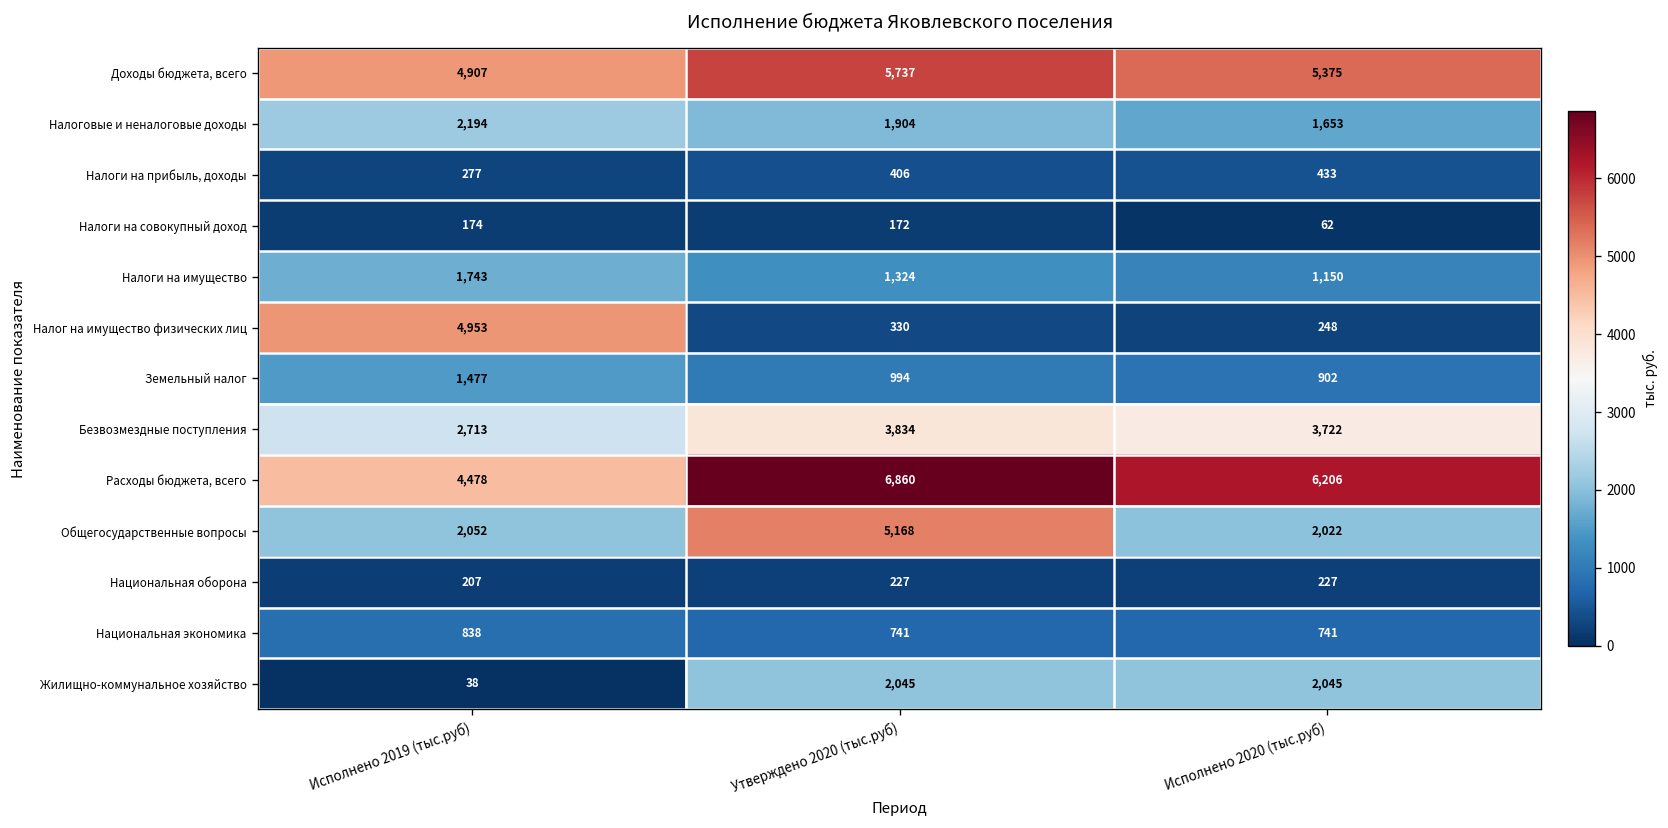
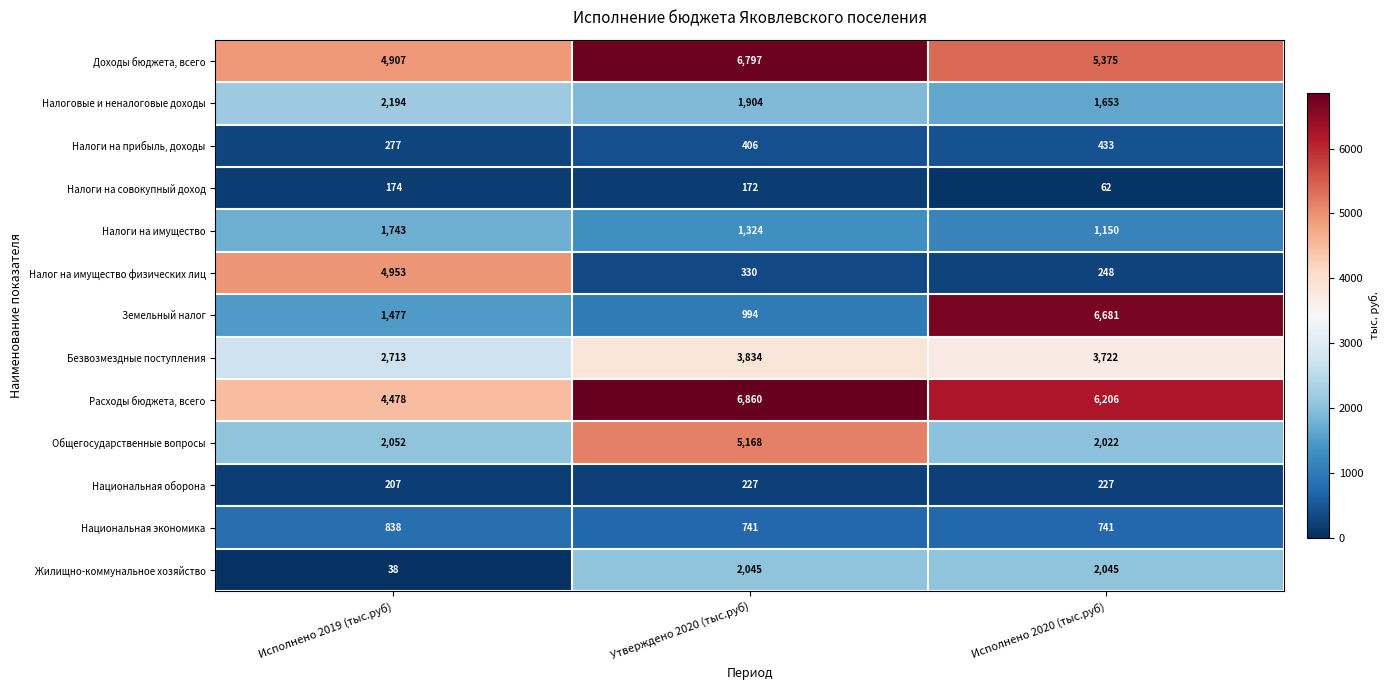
  {
    "Доходы бюджета, всего": {
      "Исполнено 2019 (тыс.руб)": "4,907",
-     "Утверждено 2020 (тыс.руб)": "5,737",
+     "Утверждено 2020 (тыс.руб)": "6,797",
      "Исполнено 2020 (тыс.руб)": "5,375"
    },
    "Налоговые и неналоговые доходы": {
      "Исполнено 2019 (тыс.руб)": "2,194",
      "Утверждено 2020 (тыс.руб)": "1,904",
      "Исполнено 2020 (тыс.руб)": "1,653"
    },
    "Налоги на прибыль, доходы": {
      "Исполнено 2019 (тыс.руб)": "277",
      "Утверждено 2020 (тыс.руб)": "406",
      "Исполнено 2020 (тыс.руб)": "433"
    },
    "Налоги на совокупный доход": {
      "Исполнено 2019 (тыс.руб)": "174",
      "Утверждено 2020 (тыс.руб)": "172",
      "Исполнено 2020 (тыс.руб)": "62"
    },
    "Налоги на имущество": {
      "Исполнено 2019 (тыс.руб)": "1,743",
      "Утверждено 2020 (тыс.руб)": "1,324",
      "Исполнено 2020 (тыс.руб)": "1,150"
    },
    "Налог на имущество физических лиц": {
      "Исполнено 2019 (тыс.руб)": "4,953",
      "Утверждено 2020 (тыс.руб)": "330",
      "Исполнено 2020 (тыс.руб)": "248"
    },
    "Земельный налог": {
      "Исполнено 2019 (тыс.руб)": "1,477",
      "Утверждено 2020 (тыс.руб)": "994",
-     "Исполнено 2020 (тыс.руб)": "902"
+     "Исполнено 2020 (тыс.руб)": "6,681"
    },
    "Безвозмездные поступления": {
      "Исполнено 2019 (тыс.руб)": "2,713",
      "Утверждено 2020 (тыс.руб)": "3,834",
      "Исполнено 2020 (тыс.руб)": "3,722"
    },
    "Расходы бюджета, всего": {
      "Исполнено 2019 (тыс.руб)": "4,478",
      "Утверждено 2020 (тыс.руб)": "6,860",
      "Исполнено 2020 (тыс.руб)": "6,206"
    },
    "Общегосударственные вопросы": {
      "Исполнено 2019 (тыс.руб)": "2,052",
      "Утверждено 2020 (тыс.руб)": "5,168",
      "Исполнено 2020 (тыс.руб)": "2,022"
    },
    "Национальная оборона": {
      "Исполнено 2019 (тыс.руб)": "207",
      "Утверждено 2020 (тыс.руб)": "227",
      "Исполнено 2020 (тыс.руб)": "227"
    },
    "Национальная экономика": {
      "Исполнено 2019 (тыс.руб)": "838",
      "Утверждено 2020 (тыс.руб)": "741",
      "Исполнено 2020 (тыс.руб)": "741"
    },
    "Жилищно-коммунальное хозяйство": {
      "Исполнено 2019 (тыс.руб)": "38",
      "Утверждено 2020 (тыс.руб)": "2,045",
      "Исполнено 2020 (тыс.руб)": "2,045"
    }
  }
